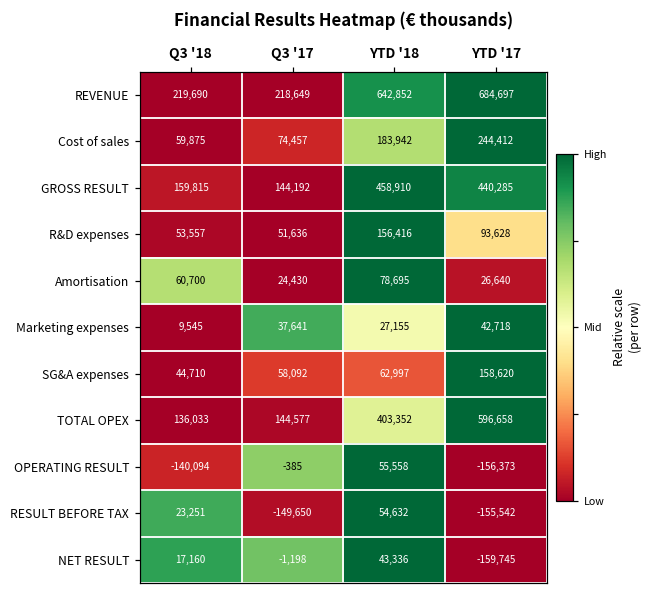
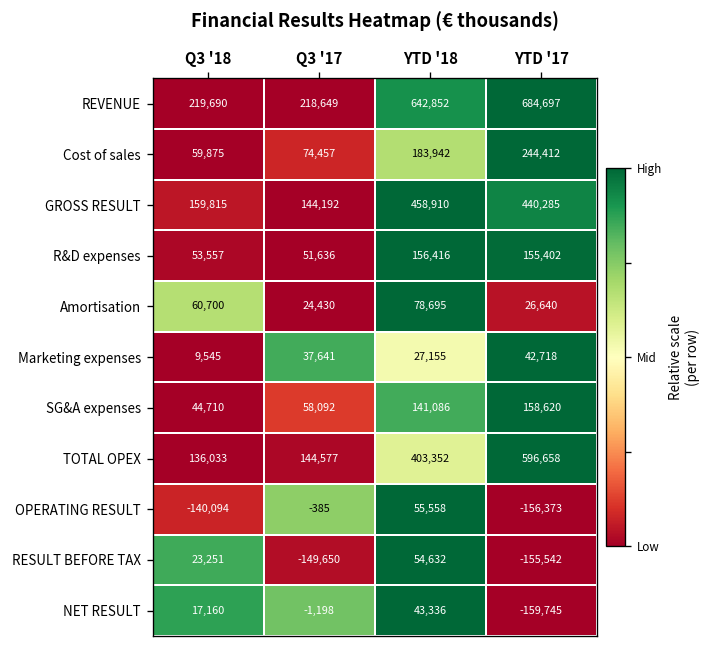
  {
    "REVENUE": {
      "Q3 '18": "219,690",
      "Q3 '17": "218,649",
      "YTD '18": "642,852",
      "YTD '17": "684,697"
    },
    "Cost of sales": {
      "Q3 '18": "59,875",
      "Q3 '17": "74,457",
      "YTD '18": "183,942",
      "YTD '17": "244,412"
    },
    "GROSS RESULT": {
      "Q3 '18": "159,815",
      "Q3 '17": "144,192",
      "YTD '18": "458,910",
      "YTD '17": "440,285"
    },
    "R&D expenses": {
      "Q3 '18": "53,557",
      "Q3 '17": "51,636",
      "YTD '18": "156,416",
-     "YTD '17": "93,628"
+     "YTD '17": "155,402"
    },
    "Amortisation": {
      "Q3 '18": "60,700",
      "Q3 '17": "24,430",
      "YTD '18": "78,695",
      "YTD '17": "26,640"
    },
    "Marketing expenses": {
      "Q3 '18": "9,545",
      "Q3 '17": "37,641",
      "YTD '18": "27,155",
      "YTD '17": "42,718"
    },
    "SG&A expenses": {
      "Q3 '18": "44,710",
      "Q3 '17": "58,092",
-     "YTD '18": "62,997",
+     "YTD '18": "141,086",
      "YTD '17": "158,620"
    },
    "TOTAL OPEX": {
      "Q3 '18": "136,033",
      "Q3 '17": "144,577",
      "YTD '18": "403,352",
      "YTD '17": "596,658"
    },
    "OPERATING RESULT": {
      "Q3 '18": "-140,094",
      "Q3 '17": "-385",
      "YTD '18": "55,558",
      "YTD '17": "-156,373"
    },
    "RESULT BEFORE TAX": {
      "Q3 '18": "23,251",
      "Q3 '17": "-149,650",
      "YTD '18": "54,632",
      "YTD '17": "-155,542"
    },
    "NET RESULT": {
      "Q3 '18": "17,160",
      "Q3 '17": "-1,198",
      "YTD '18": "43,336",
      "YTD '17": "-159,745"
    }
  }
